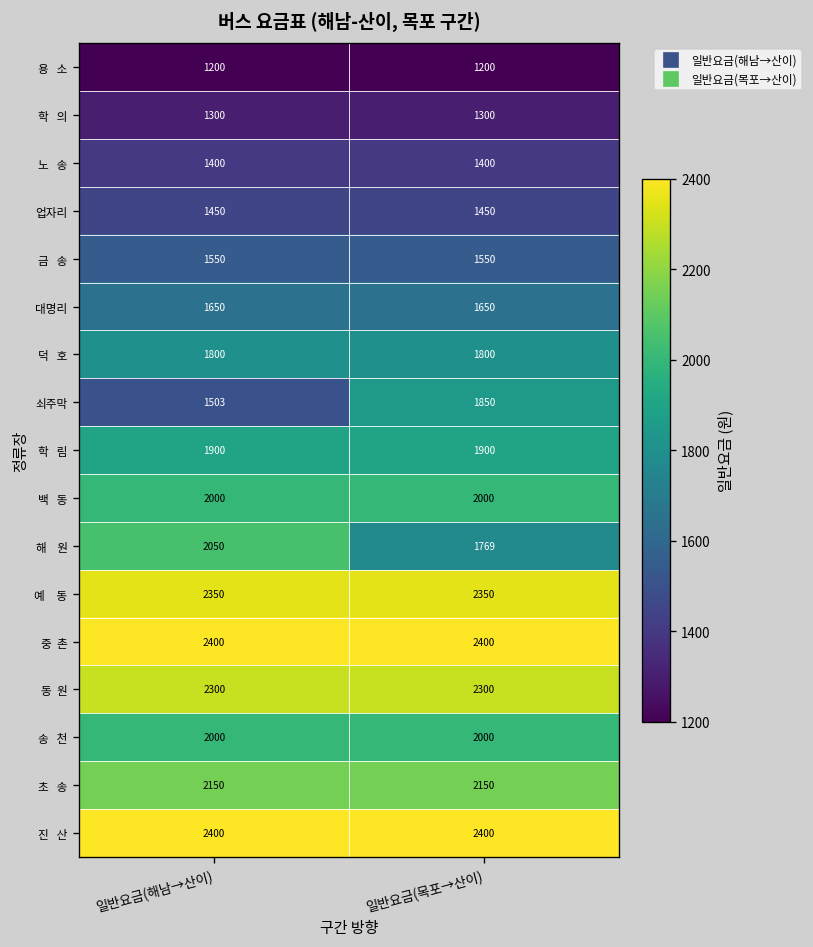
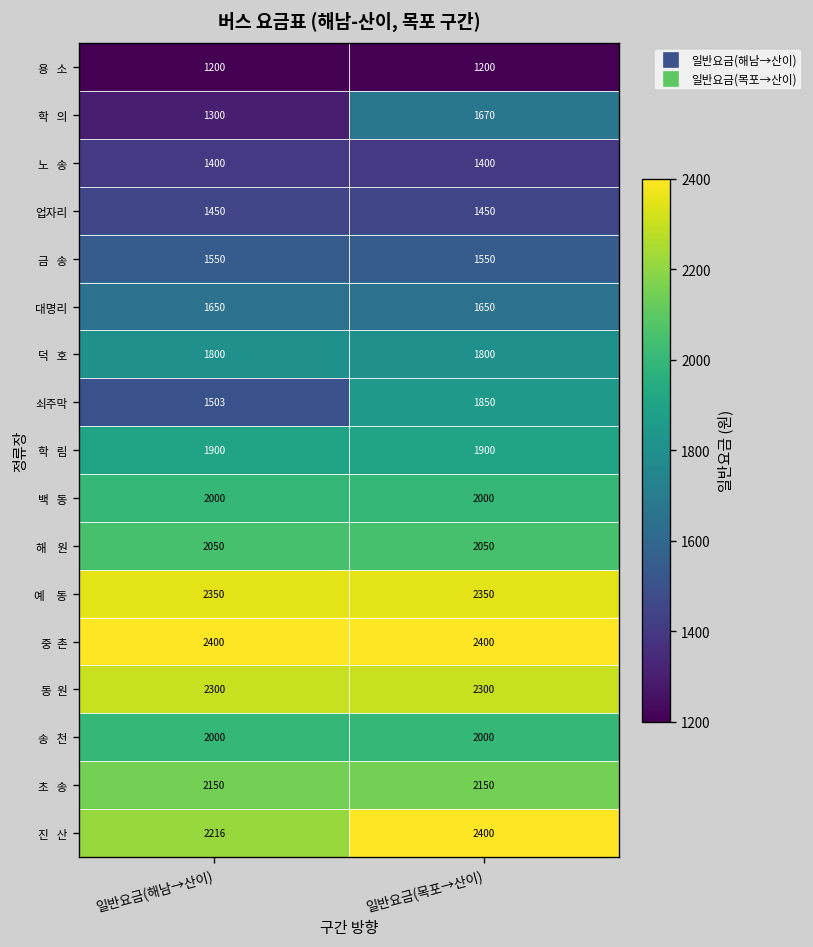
  {
    "용 소": {
      "일반요금(해남→산이)": 1200,
      "일반요금(목포→산이)": 1200
    },
    "학 의": {
      "일반요금(해남→산이)": 1300,
-     "일반요금(목포→산이)": 1300
+     "일반요금(목포→산이)": 1670
    },
    "노 송": {
      "일반요금(해남→산이)": 1400,
      "일반요금(목포→산이)": 1400
    },
    "업자리": {
      "일반요금(해남→산이)": 1450,
      "일반요금(목포→산이)": 1450
    },
    "금 송": {
      "일반요금(해남→산이)": 1550,
      "일반요금(목포→산이)": 1550
    },
    "대명리": {
      "일반요금(해남→산이)": 1650,
      "일반요금(목포→산이)": 1650
    },
    "덕 호": {
      "일반요금(해남→산이)": 1800,
      "일반요금(목포→산이)": 1800
    },
    "쇠주막": {
      "일반요금(해남→산이)": 1503,
      "일반요금(목포→산이)": 1850
    },
    "학 림": {
      "일반요금(해남→산이)": 1900,
      "일반요금(목포→산이)": 1900
    },
    "백 동": {
      "일반요금(해남→산이)": 2000,
      "일반요금(목포→산이)": 2000
    },
    "해 원": {
      "일반요금(해남→산이)": 2050,
-     "일반요금(목포→산이)": 1769
+     "일반요금(목포→산이)": 2050
    },
    "예 동": {
      "일반요금(해남→산이)": 2350,
      "일반요금(목포→산이)": 2350
    },
    "중 촌": {
      "일반요금(해남→산이)": 2400,
      "일반요금(목포→산이)": 2400
    },
    "동 원": {
      "일반요금(해남→산이)": 2300,
      "일반요금(목포→산이)": 2300
    },
    "송 천": {
      "일반요금(해남→산이)": 2000,
      "일반요금(목포→산이)": 2000
    },
    "초 송": {
      "일반요금(해남→산이)": 2150,
      "일반요금(목포→산이)": 2150
    },
    "진 산": {
-     "일반요금(해남→산이)": 2400,
+     "일반요금(해남→산이)": 2216,
      "일반요금(목포→산이)": 2400
    }
  }
